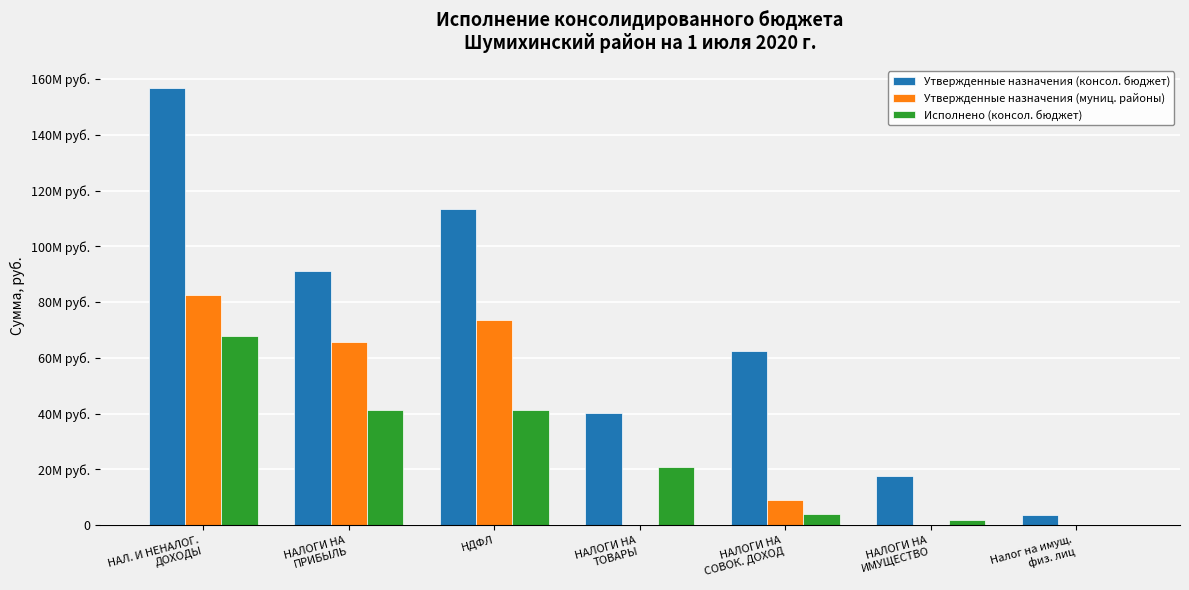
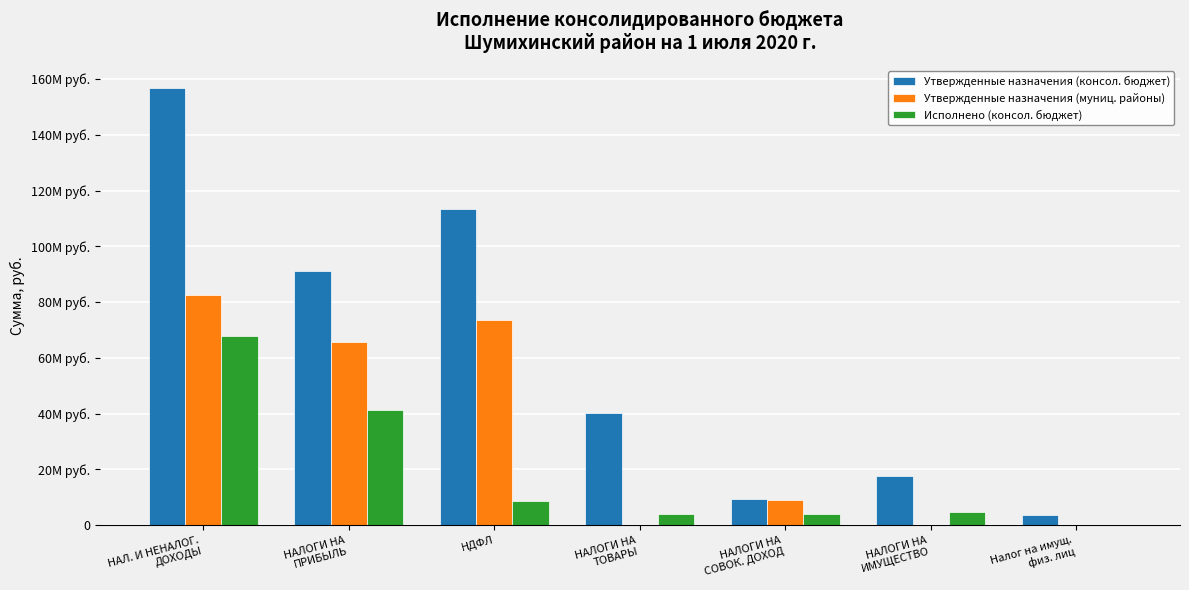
  {
    "Утвержденные назначения (консол. бюджет)": {
      "НАЛ. И НЕНАЛОГ. ДОХОДЫ": "157M руб.",
      "НАЛОГИ НА ПРИБЫЛЬ": "91M руб.",
      "НДФЛ": "113M руб.",
      "НАЛОГИ НА ТОВАРЫ": "40M руб.",
-     "НАЛОГИ НА СОВОК. ДОХОД": "62M руб.",
+     "НАЛОГИ НА СОВОК. ДОХОД": "10M руб.",
      "НАЛОГИ НА ИМУЩЕСТВО": "18M руб.",
      "Налог на имущ. физ. лиц": "4M руб."
    },
    "Утвержденные назначения (муниц. районы)": {
      "НАЛ. И НЕНАЛОГ. ДОХОДЫ": "82M руб.",
      "НАЛОГИ НА ПРИБЫЛЬ": "66M руб.",
      "НДФЛ": "73M руб.",
      "НАЛОГИ НА ТОВАРЫ": "0M руб.",
      "НАЛОГИ НА СОВОК. ДОХОД": "9M руб.",
      "НАЛОГИ НА ИМУЩЕСТВО": "0M руб.",
      "Налог на имущ. физ. лиц": "0M руб."
    },
    "Исполнено (консол. бюджет)": {
      "НАЛ. И НЕНАЛОГ. ДОХОДЫ": "68M руб.",
      "НАЛОГИ НА ПРИБЫЛЬ": "41M руб.",
-     "НДФЛ": "41M руб.",
-     "НАЛОГИ НА ТОВАРЫ": "21M руб.",
+     "НДФЛ": "9M руб.",
+     "НАЛОГИ НА ТОВАРЫ": "4M руб.",
      "НАЛОГИ НА СОВОК. ДОХОД": "4M руб.",
-     "НАЛОГИ НА ИМУЩЕСТВО": "2M руб."
+     "НАЛОГИ НА ИМУЩЕСТВО": "5M руб."
    }
  }
